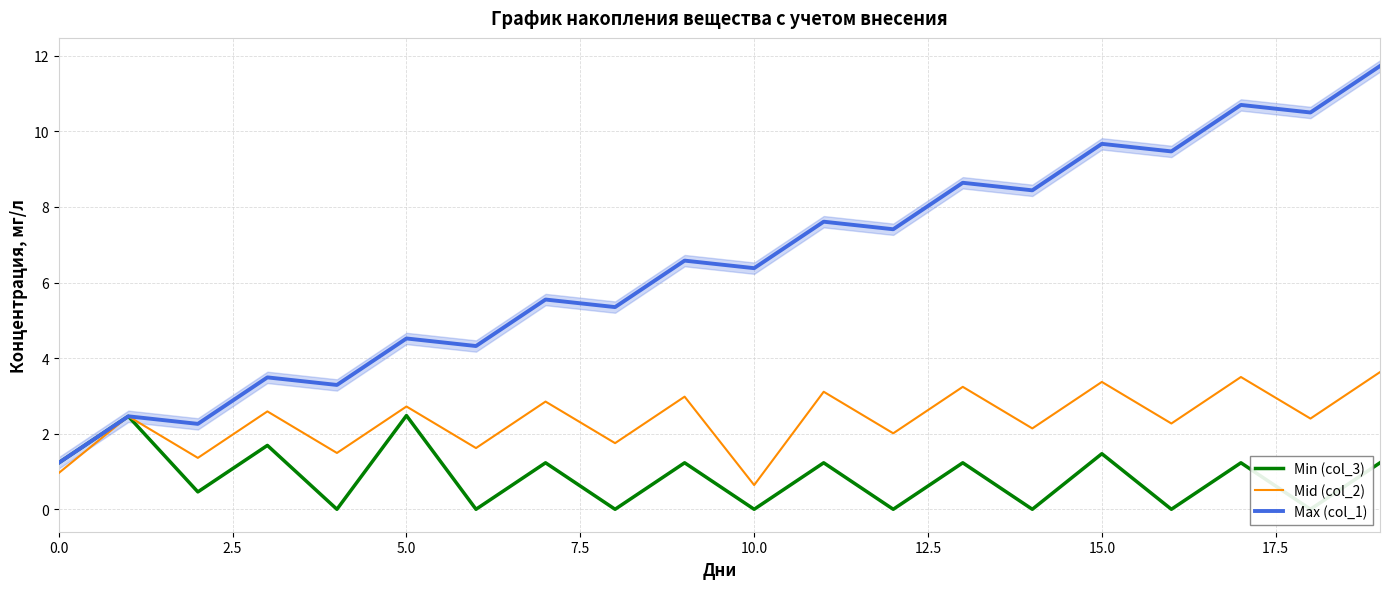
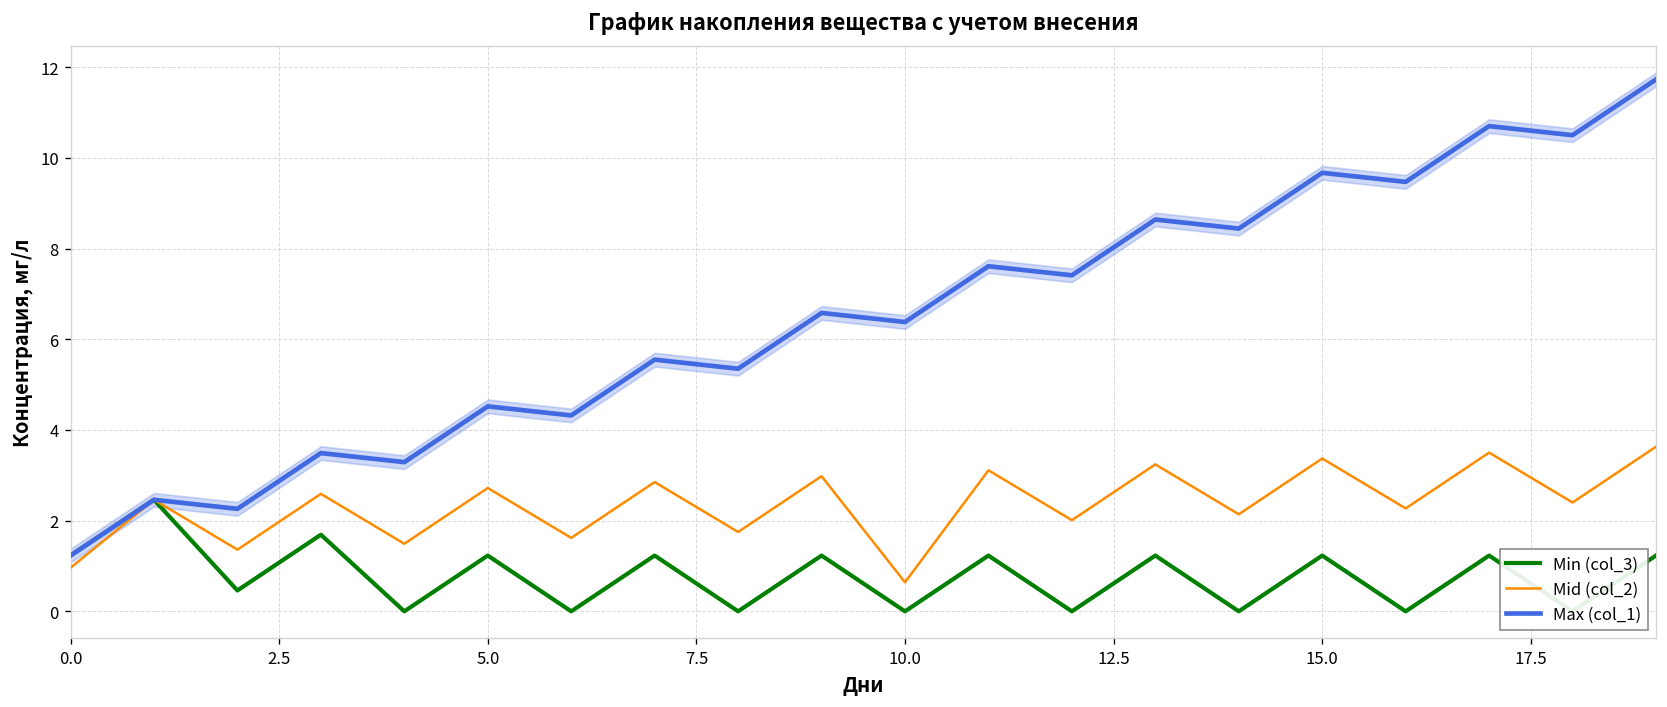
  {
    "Min (col_3)": {
-     "5.0": 2.5,
+     "5.0": 1.2,
      "10.0": 0.0,
-     "15.0": 1.5
+     "15.0": 1.2
    },
    "Mid (col_2)": {
      "0.0": 1.0,
      "5.0": 2.7,
      "10.0": 0.6,
      "15.0": 3.4
    }
  }
